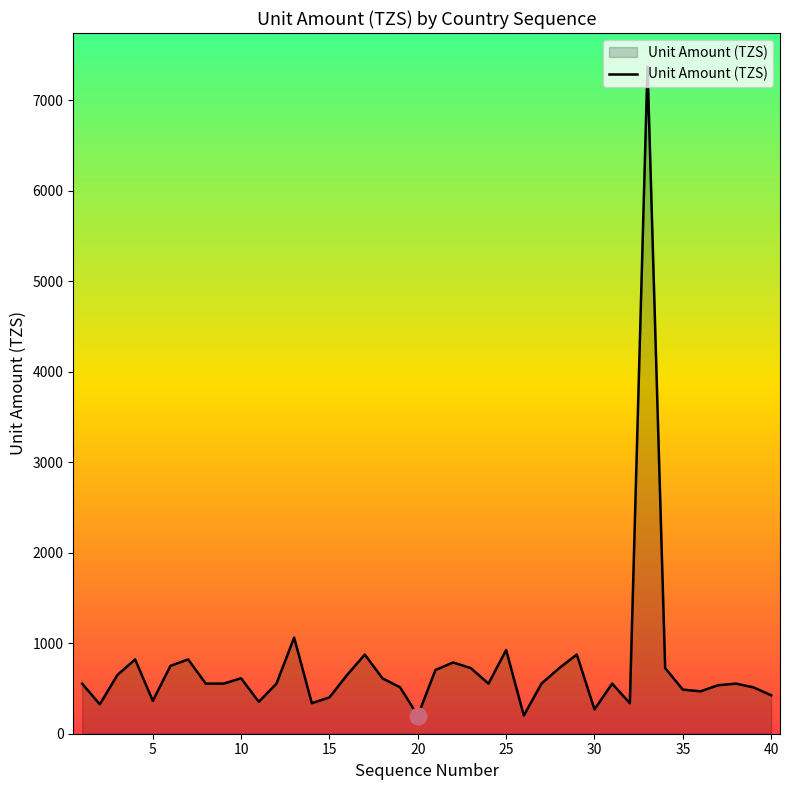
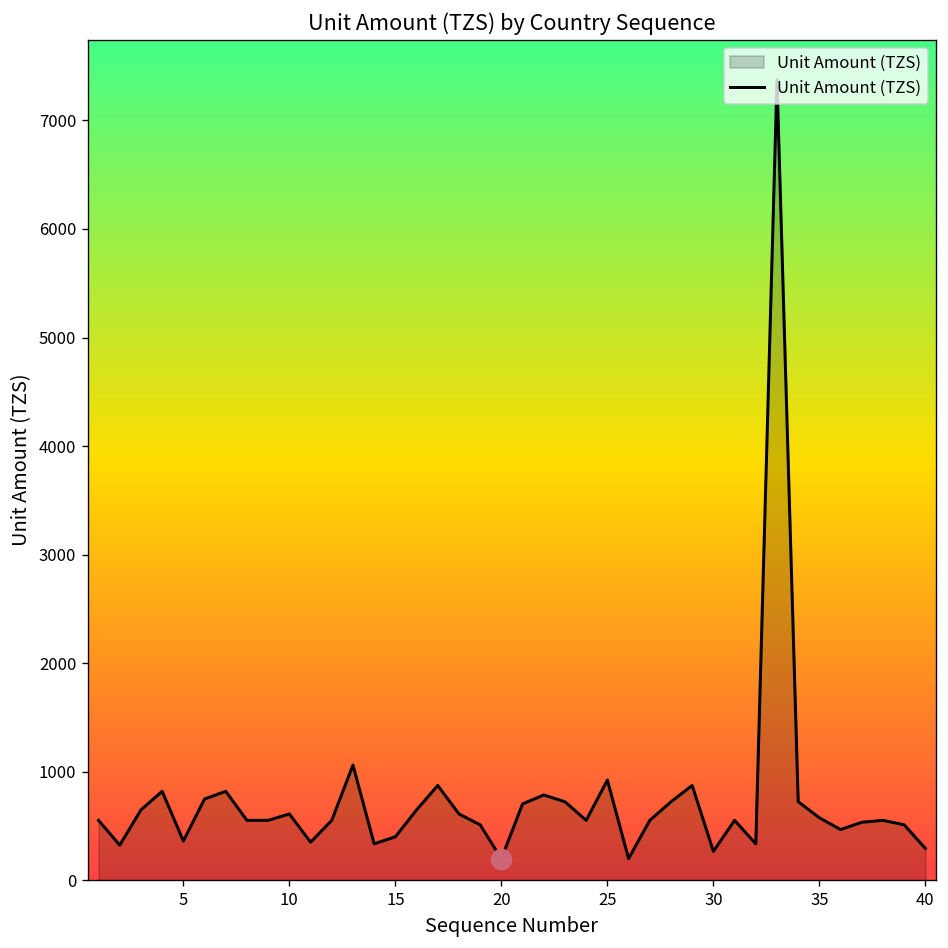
  {
    "Unit Amount (TZS)": {
      "5": 400,
      "10": 600,
      "15": 400,
      "25": 900,
      "30": 300,
-     "35": 500,
-     "40": 400
+     "35": 600,
+     "40": 300
    }
  }
